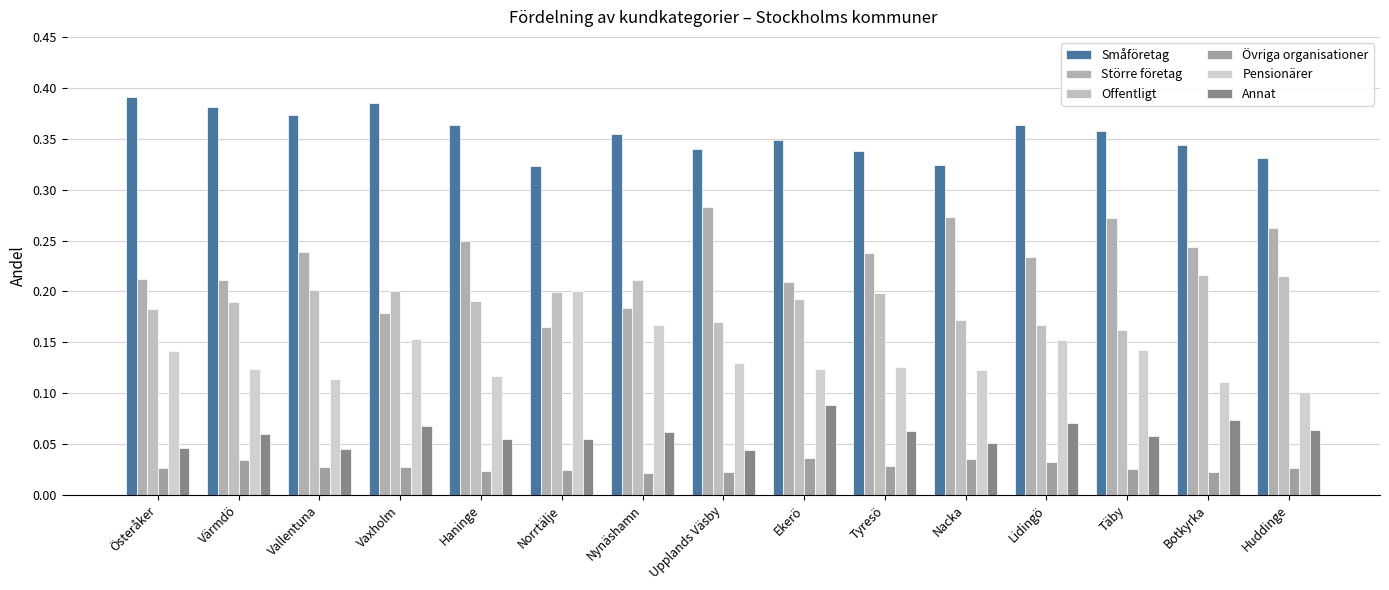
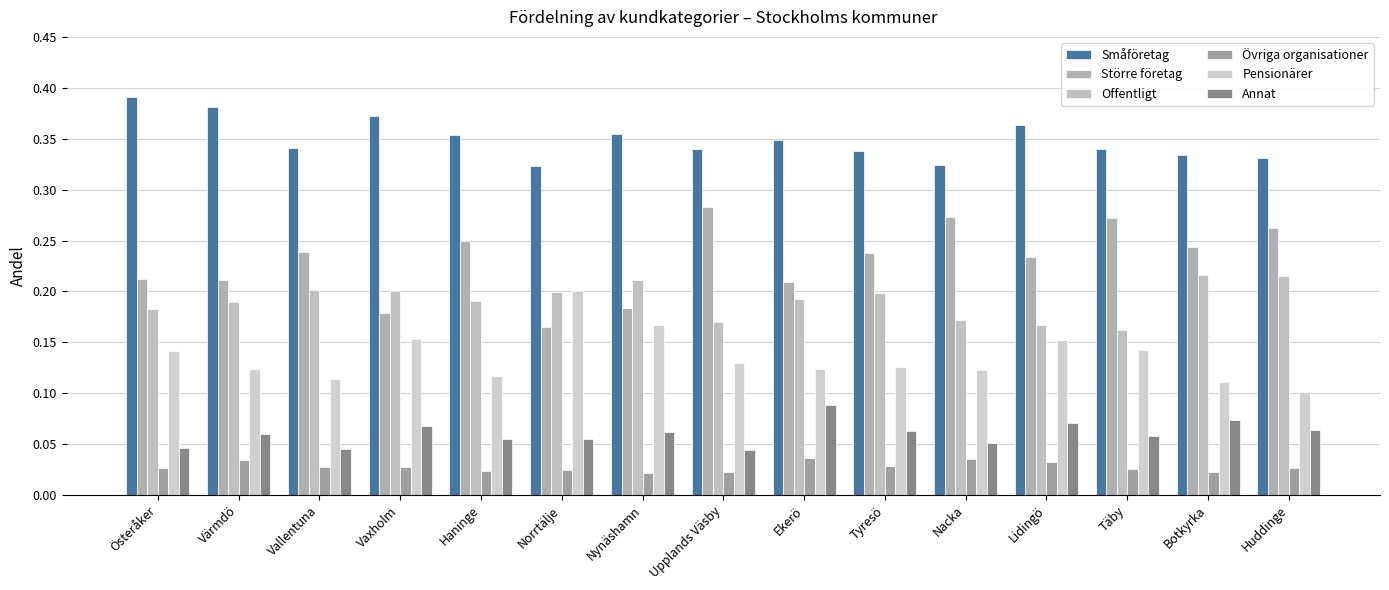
  {
    "Småföretag": {
      "Österåker": 0.391,
      "Värmdö": 0.381,
-     "Vallentuna": 0.374,
-     "Vaxholm": 0.386,
-     "Haninge": 0.364,
+     "Vallentuna": 0.340,
+     "Vaxholm": 0.372,
+     "Haninge": 0.354,
      "Norrtälje": 0.323,
      "Nynäshamn": 0.355,
      "Upplands Väsby": 0.340,
      "Ekerö": 0.349,
      "Tyresö": 0.338,
      "Nacka": 0.324,
      "Lidingö": 0.363,
-     "Täby": 0.358,
-     "Botkyrka": 0.343,
+     "Täby": 0.340,
+     "Botkyrka": 0.334,
      "Huddinge": 0.331
    }
  }
